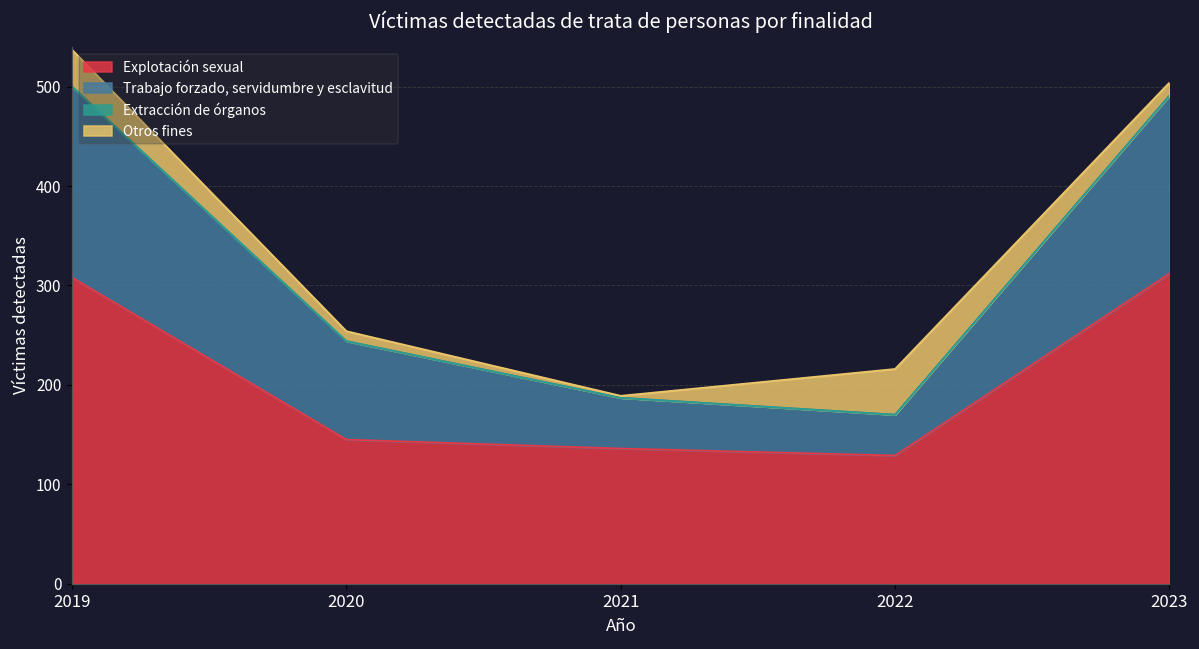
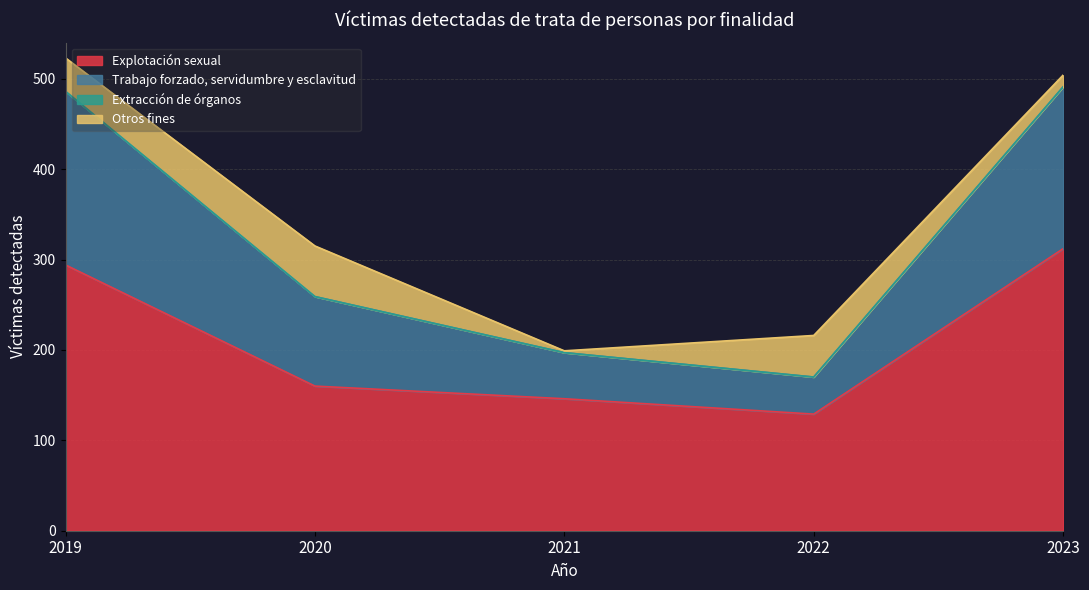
  {
    "Explotación sexual": {
-     "2019": 310,
-     "2020": 150,
-     "2021": 140,
+     "2019": 290,
+     "2020": 160,
+     "2021": 150,
      "2022": 130,
      "2023": 310
    },
    "Otros fines": {
      "2019": 40,
-     "2020": 10,
+     "2020": 60,
      "2022": 50,
      "2023": 10
    }
  }
